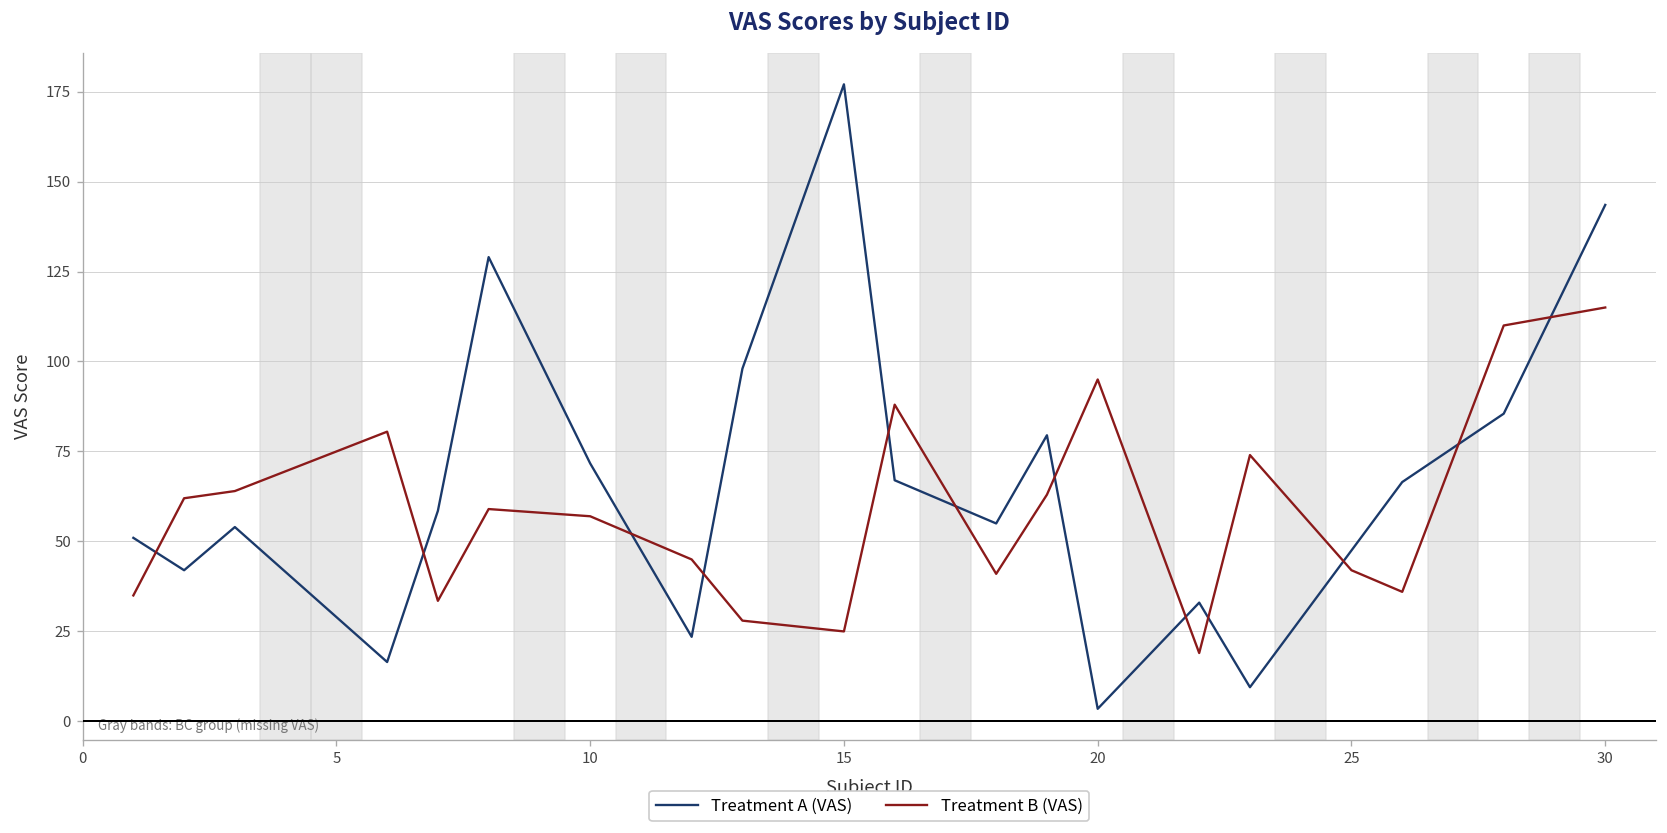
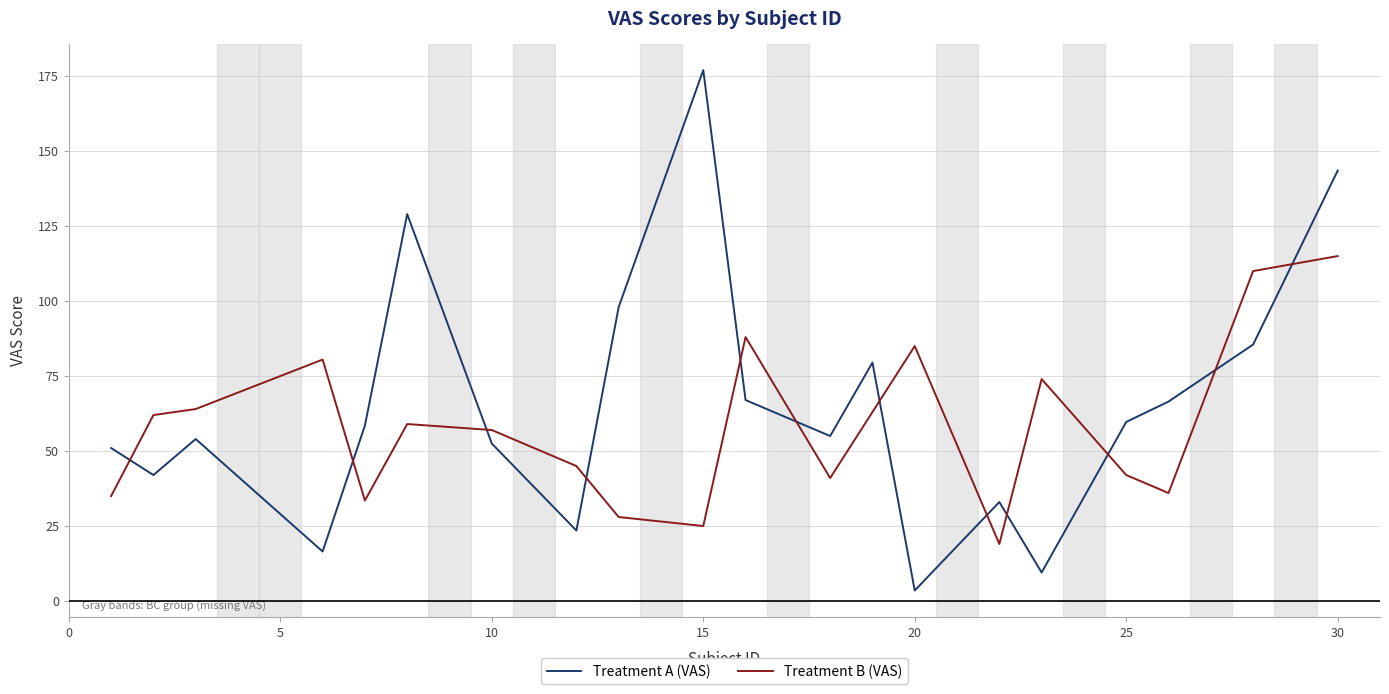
  {
    "Treatment A (VAS)": {
-     "10": 72,
+     "10": 53,
      "15": 177,
      "20": 4,
-     "25": 48,
+     "25": 60,
      "30": 144
    },
    "Treatment B (VAS)": {
      "10": 57,
      "15": 25,
-     "20": 95,
+     "20": 85,
      "25": 42,
      "30": 115
    }
  }
